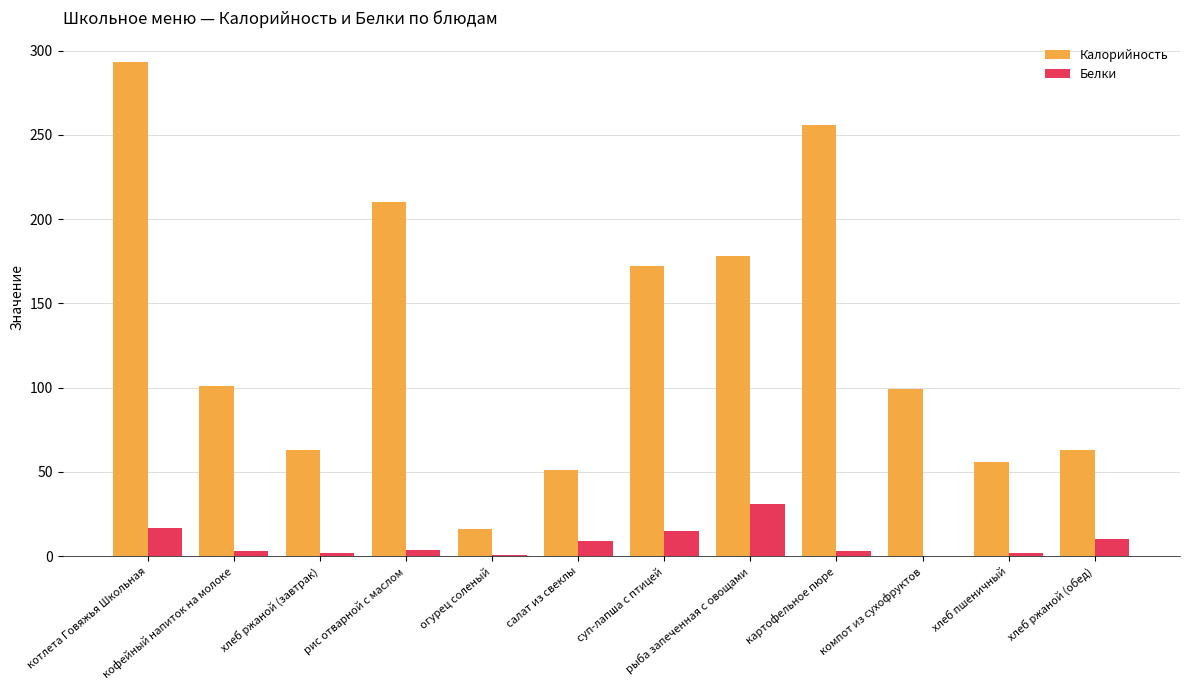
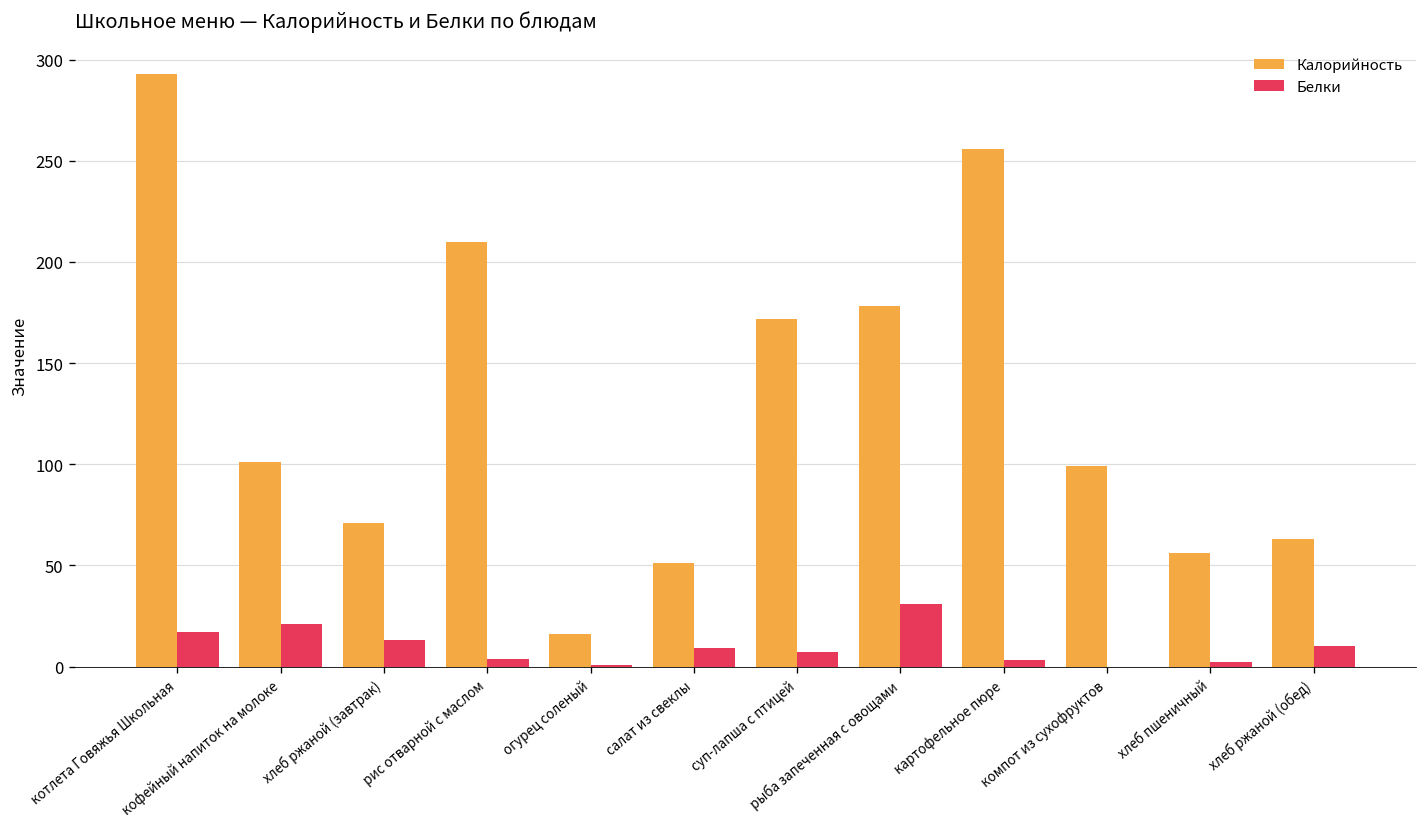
  {
    "Калорийность": {
      "котлета Говяжья Школьная": 293,
      "кофейный напиток на молоке": 101,
-     "хлеб ржаной (завтрак)": 63,
+     "хлеб ржаной (завтрак)": 71,
      "рис отварной с маслом": 210,
      "огурец соленый": 16,
      "салат из свеклы": 51,
      "суп-лапша с птицей": 172,
      "рыба запеченная с овощами": 178,
      "картофельное пюре": 256,
      "компот из сухофруктов": 99,
      "хлеб пшеничный": 56,
      "хлеб ржаной (обед)": 63
    },
    "Белки": {
      "котлета Говяжья Школьная": 17,
-     "кофейный напиток на молоке": 3,
-     "хлеб ржаной (завтрак)": 2,
+     "кофейный напиток на молоке": 21,
+     "хлеб ржаной (завтрак)": 13,
      "рис отварной с маслом": 4,
      "салат из свеклы": 9,
-     "суп-лапша с птицей": 15,
+     "суп-лапша с птицей": 7,
      "рыба запеченная с овощами": 31,
      "картофельное пюре": 3,
      "компот из сухофруктов": 0,
      "хлеб пшеничный": 2,
      "хлеб ржаной (обед)": 10
    }
  }
